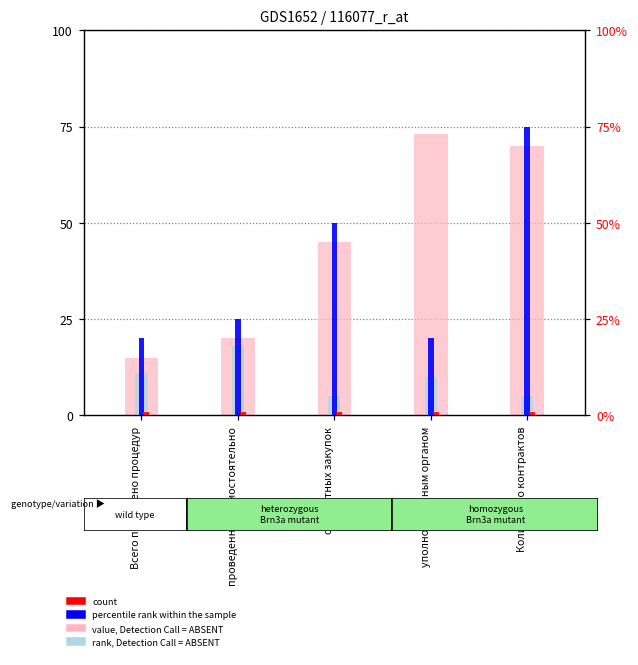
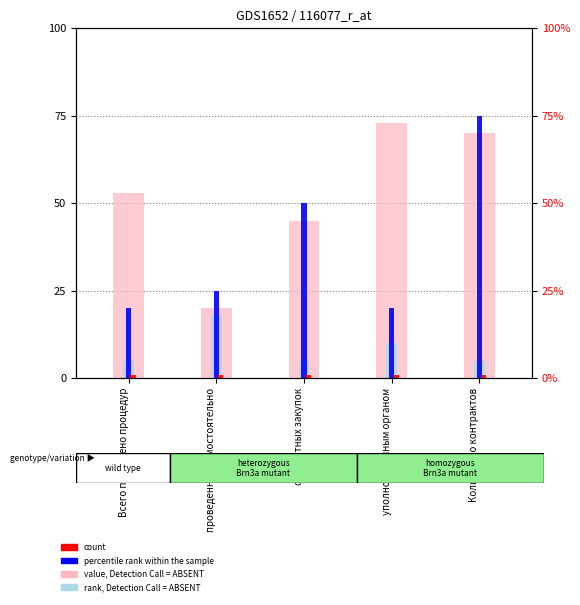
  {
    "value, Detection Call = ABSENT": {
-     "Всего проведено процедур": 15,
+     "Всего проведено процедур": 53,
      "уполномоченным органом": 73
    },
    "rank, Detection Call = ABSENT": {
-     "Всего проведено процедур": 11
+     "Всего проведено процедур": 5
    },
    "percentile rank within the sample": {
      "проведенных самостоятельно": 25
    }
  }
